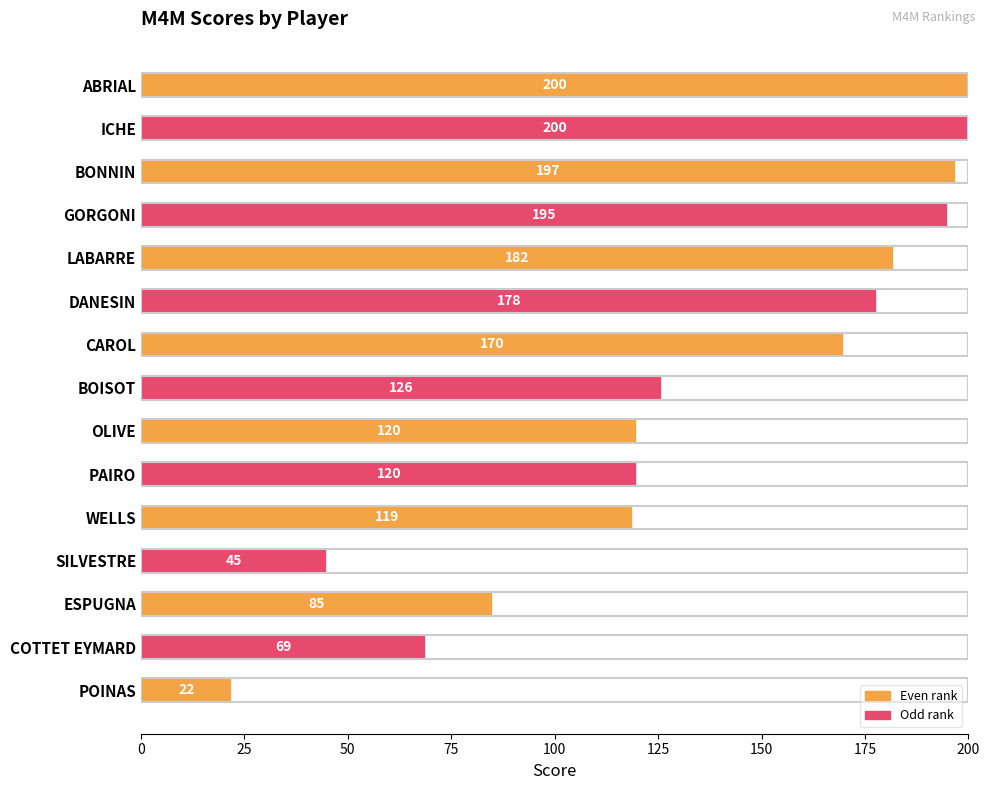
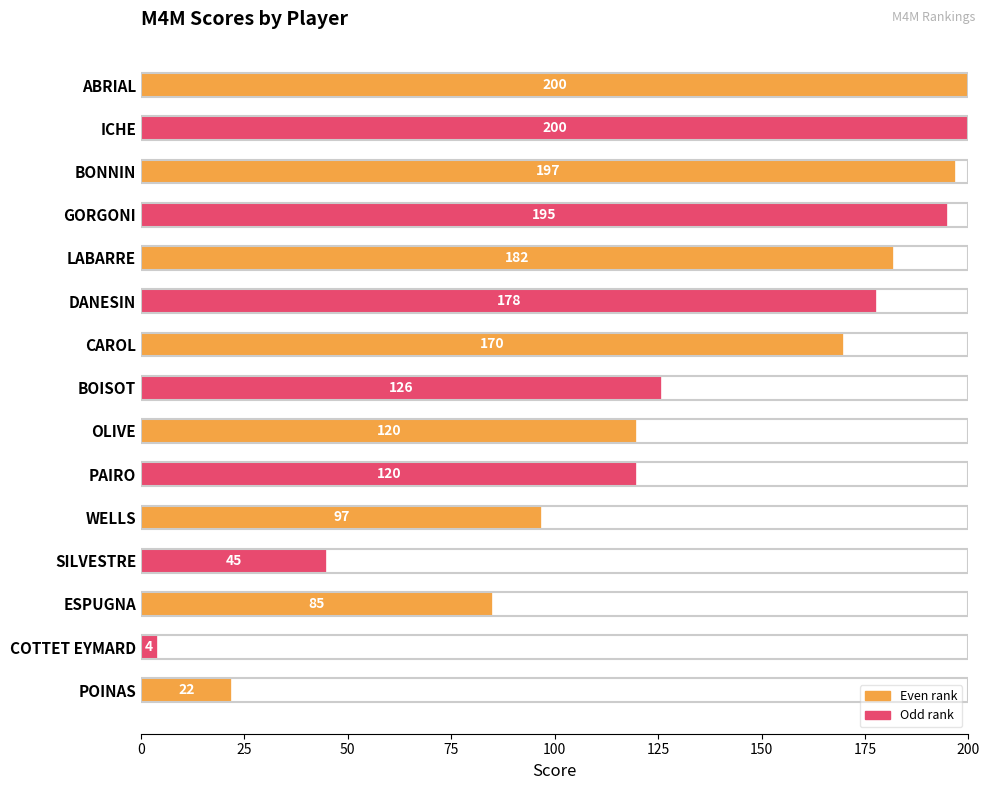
  {
    "ABRIAL": 200,
    "ICHE": 200,
    "BONNIN": 197,
    "GORGONI": 195,
    "LABARRE": 182,
    "DANESIN": 178,
    "CAROL": 170,
    "BOISOT": 126,
    "OLIVE": 120,
    "PAIRO": 120,
-   "WELLS": 119,
+   "WELLS": 97,
    "SILVESTRE": 45,
    "ESPUGNA": 85,
-   "COTTET EYMARD": 69,
+   "COTTET EYMARD": 4,
    "POINAS": 22
  }
